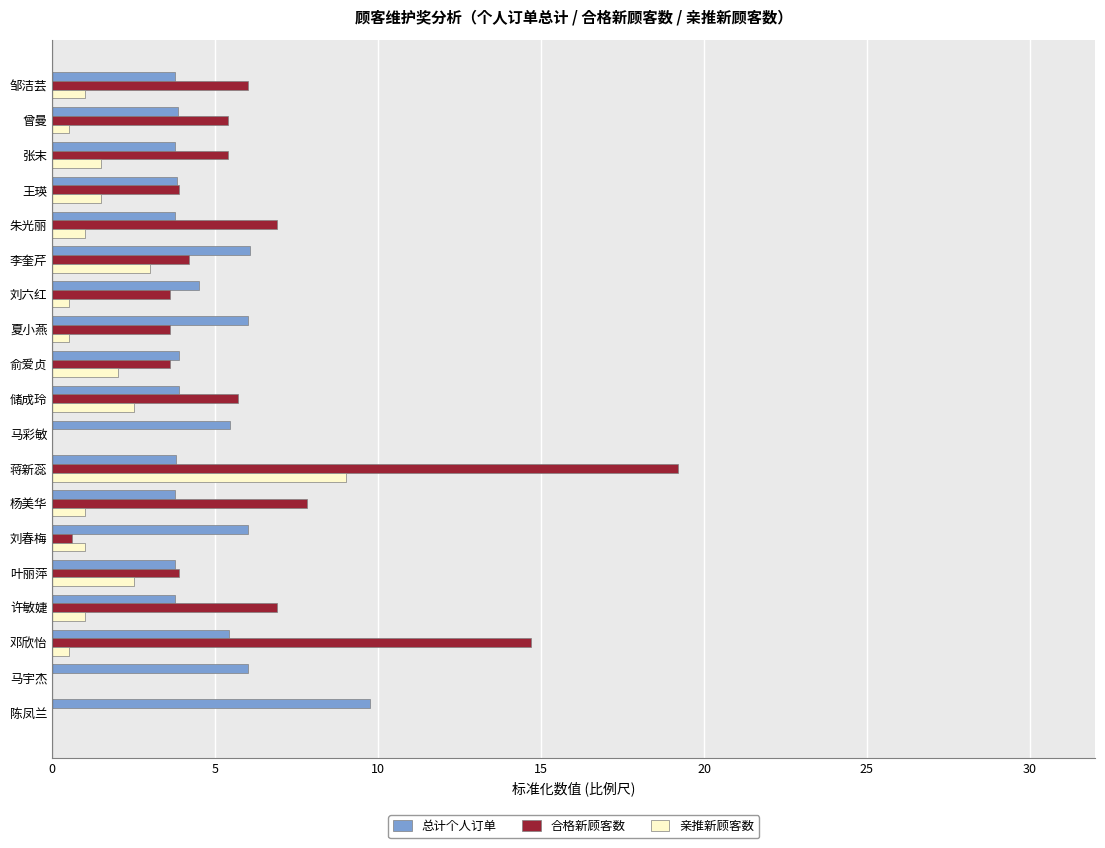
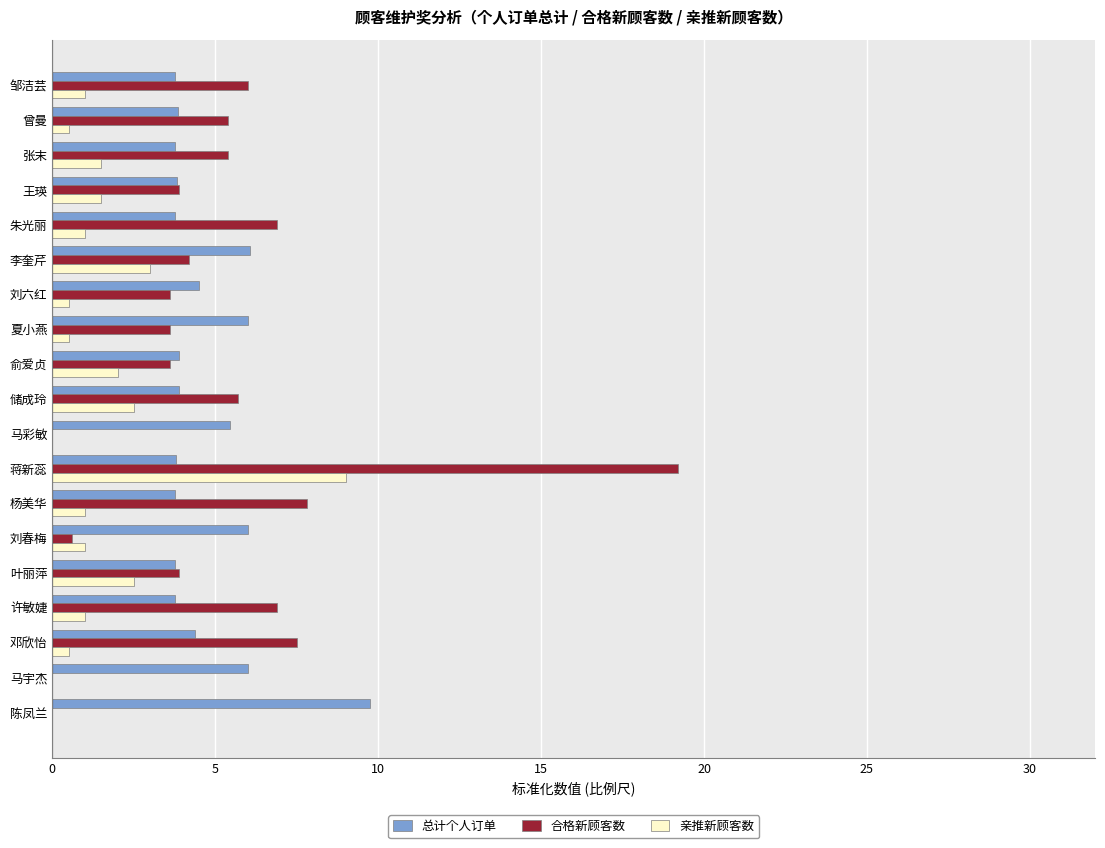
  {
    "总计个人订单": {
      "邹洁芸": 3.8,
      "曾曼": 3.8,
      "张末": 3.8,
      "王瑛": 3.8,
      "朱光丽": 3.8,
      "李奎芹": 6.1,
      "刘六红": 4.5,
      "夏小燕": 6.0,
      "俞爱贞": 3.9,
      "储成玲": 3.9,
      "马彩敏": 5.5,
      "蒋新蕊": 3.8,
      "杨美华": 3.8,
      "刘春梅": 6.0,
      "叶丽萍": 3.8,
      "许敏婕": 3.8,
-     "邓欣怡": 5.4,
+     "邓欣怡": 4.4,
      "马宇杰": 6.0,
      "陈凤兰": 9.8
    },
    "合格新顾客数": {
      "邹洁芸": 6.0,
      "曾曼": 5.4,
      "张末": 5.4,
      "王瑛": 3.9,
      "朱光丽": 6.9,
      "李奎芹": 4.2,
      "刘六红": 3.6,
      "夏小燕": 3.6,
      "俞爱贞": 3.6,
      "储成玲": 5.7,
      "马彩敏": 0.0,
      "蒋新蕊": 19.2,
      "杨美华": 7.8,
      "刘春梅": 0.6,
      "叶丽萍": 3.9,
      "许敏婕": 6.9,
-     "邓欣怡": 14.7,
+     "邓欣怡": 7.5,
      "马宇杰": 0.0,
      "陈凤兰": 0.0
    },
    "亲推新顾客数": {
      "邹洁芸": 1.0,
      "曾曼": 0.5,
      "张末": 1.5,
      "王瑛": 1.5,
      "朱光丽": 1.0,
      "李奎芹": 3.0,
      "刘六红": 0.5,
      "夏小燕": 0.5,
      "俞爱贞": 2.0,
      "储成玲": 2.5,
      "马彩敏": 0.0,
      "蒋新蕊": 9.0,
      "杨美华": 1.0,
      "刘春梅": 1.0,
      "叶丽萍": 2.5,
      "许敏婕": 1.0,
      "邓欣怡": 0.5,
      "马宇杰": 0.0,
      "陈凤兰": 0.0
    }
  }
